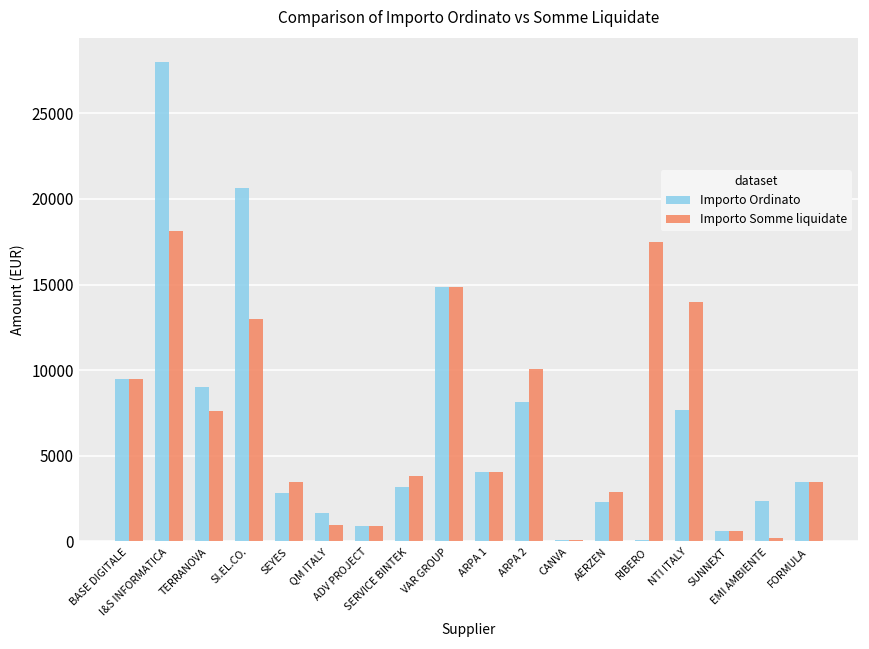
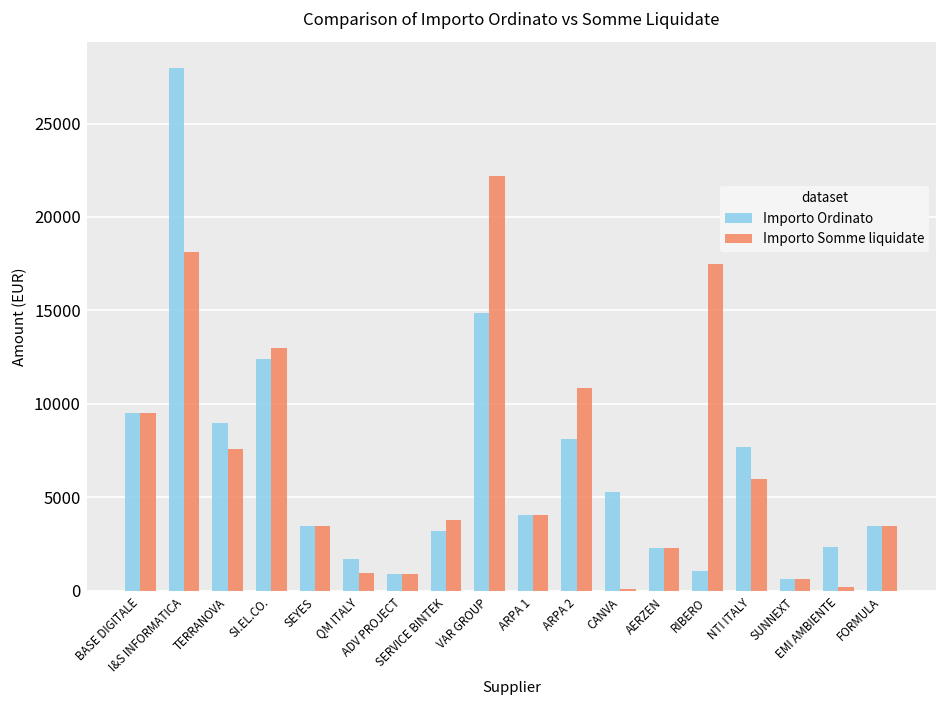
  {
    "Importo Ordinato": {
      "BASE DIGITALE": 9500,
      "I&S INFORMATICA": 28000,
      "TERRANOVA": 9000,
-     "SI.EL.CO.": 20600,
-     "SEYES": 2800,
+     "SI.EL.CO.": 12400,
+     "SEYES": 3500,
      "QM ITALY": 1700,
      "ADV PROJECT": 900,
      "SERVICE BINTEK": 3200,
      "VAR GROUP": 14900,
      "ARPA 1": 4100,
      "ARPA 2": 8100,
-     "CANVA": 100,
+     "CANVA": 5300,
      "AERZEN": 2300,
-     "RIBERO": 100,
+     "RIBERO": 1000,
      "NTI ITALY": 7700,
      "SUNNEXT": 600,
      "EMI AMBIENTE": 2300,
      "FORMULA": 3500
    },
    "Importo Somme liquidate": {
      "BASE DIGITALE": 9500,
      "I&S INFORMATICA": 18100,
      "TERRANOVA": 7600,
      "SI.EL.CO.": 13000,
      "SEYES": 3500,
      "QM ITALY": 1000,
      "ADV PROJECT": 900,
      "SERVICE BINTEK": 3800,
-     "VAR GROUP": 14900,
+     "VAR GROUP": 22200,
      "ARPA 1": 4100,
-     "ARPA 2": 10100,
-     "AERZEN": 2900,
+     "ARPA 2": 10800,
+     "AERZEN": 2300,
      "RIBERO": 17500,
-     "NTI ITALY": 14000,
+     "NTI ITALY": 6000,
      "SUNNEXT": 600,
      "EMI AMBIENTE": 200,
      "FORMULA": 3500
    }
  }
